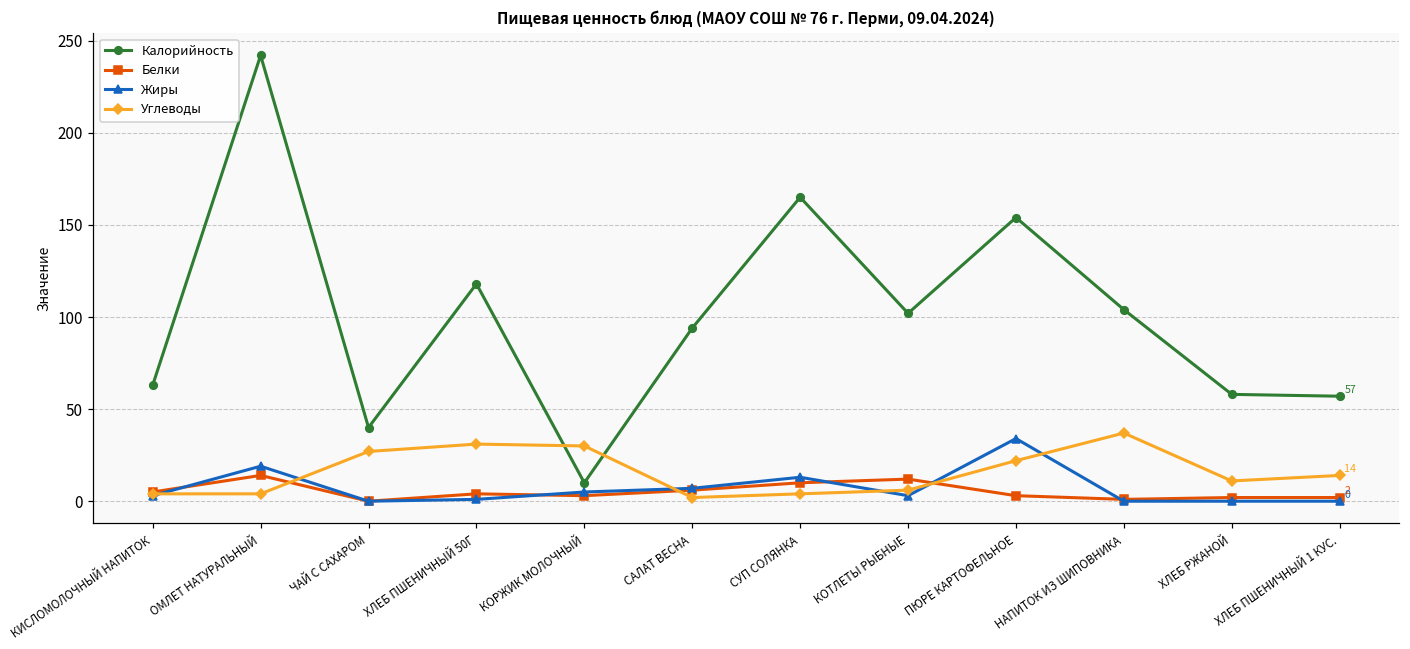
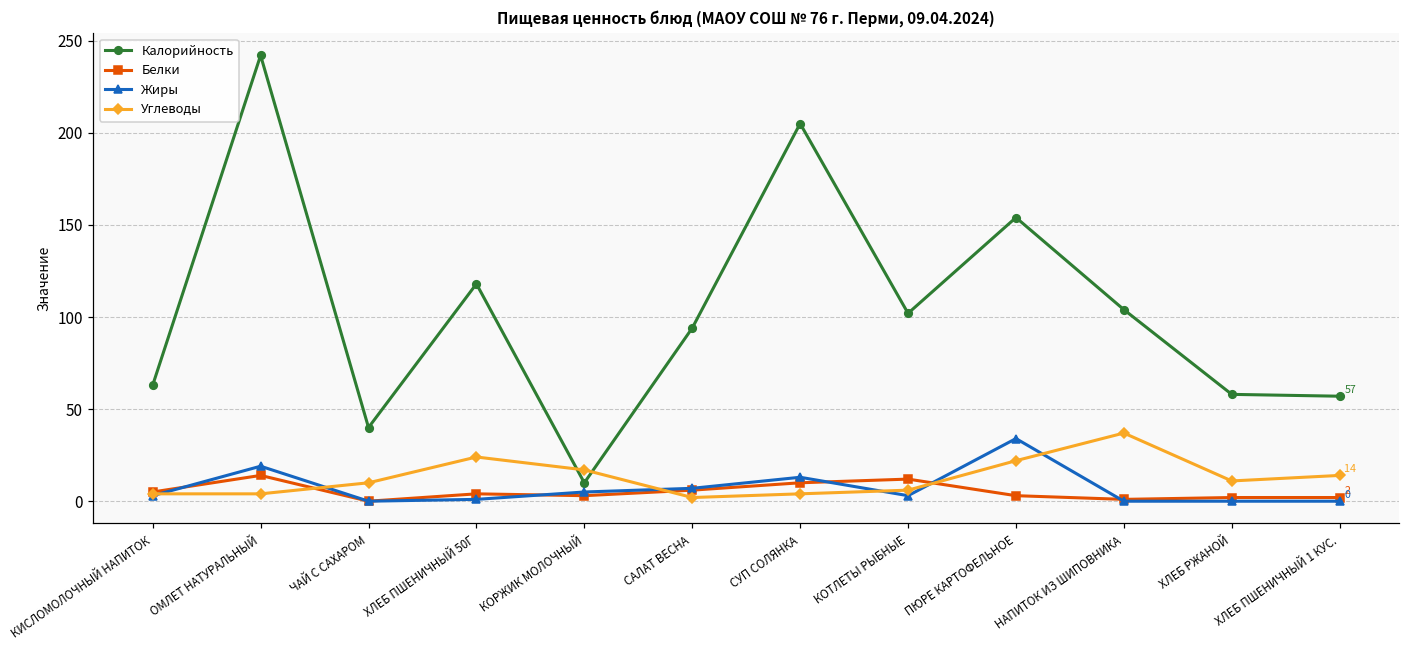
  {
    "Калорийность": {
      "КИСЛОМОЛОЧНЫЙ НАПИТОК": 63,
      "ОМЛЕТ НАТУРАЛЬНЫЙ": 242,
      "ЧАЙ С САХАРОМ": 40,
      "ХЛЕБ ПШЕНИЧНЫЙ 50Г": 118,
      "КОРЖИК МОЛОЧНЫЙ": 10,
      "САЛАТ ВЕСНА": 94,
-     "СУП СОЛЯНКА": 165,
+     "СУП СОЛЯНКА": 205,
      "КОТЛЕТЫ РЫБНЫЕ": 102,
      "ПЮРЕ КАРТОФЕЛЬНОЕ": 154,
      "НАПИТОК ИЗ ШИПОВНИКА": 104,
      "ХЛЕБ РЖАНОЙ": 58
    },
    "Белки": {
      "ОМЛЕТ НАТУРАЛЬНЫЙ": 14,
      "ХЛЕБ ПШЕНИЧНЫЙ 50Г": 4,
      "КОРЖИК МОЛОЧНЫЙ": 3,
      "СУП СОЛЯНКА": 10,
      "КОТЛЕТЫ РЫБНЫЕ": 12,
      "ПЮРЕ КАРТОФЕЛЬНОЕ": 3,
      "ХЛЕБ РЖАНОЙ": 2
    },
    "Жиры": {
      "ОМЛЕТ НАТУРАЛЬНЫЙ": 19,
      "ХЛЕБ ПШЕНИЧНЫЙ 50Г": 1,
      "КОРЖИК МОЛОЧНЫЙ": 5,
      "СУП СОЛЯНКА": 13,
      "КОТЛЕТЫ РЫБНЫЕ": 3,
      "ПЮРЕ КАРТОФЕЛЬНОЕ": 34,
      "ХЛЕБ РЖАНОЙ": 0
    },
    "Углеводы": {
      "ОМЛЕТ НАТУРАЛЬНЫЙ": 4,
-     "ЧАЙ С САХАРОМ": 27,
-     "ХЛЕБ ПШЕНИЧНЫЙ 50Г": 31,
-     "КОРЖИК МОЛОЧНЫЙ": 30,
+     "ЧАЙ С САХАРОМ": 10,
+     "ХЛЕБ ПШЕНИЧНЫЙ 50Г": 24,
+     "КОРЖИК МОЛОЧНЫЙ": 17,
      "САЛАТ ВЕСНА": 2,
      "СУП СОЛЯНКА": 4,
      "КОТЛЕТЫ РЫБНЫЕ": 6,
      "ПЮРЕ КАРТОФЕЛЬНОЕ": 22,
      "НАПИТОК ИЗ ШИПОВНИКА": 37,
      "ХЛЕБ РЖАНОЙ": 11
    }
  }
